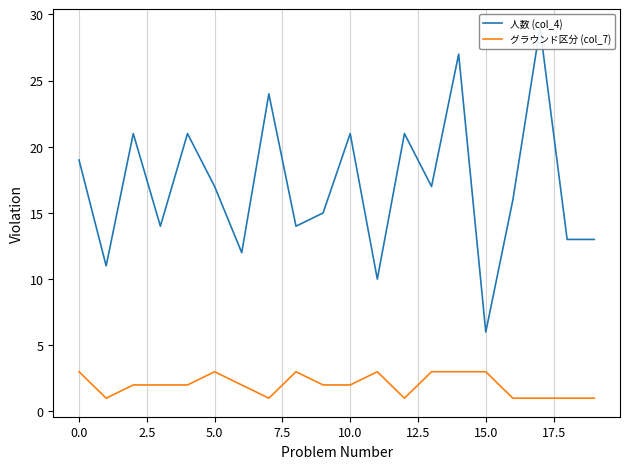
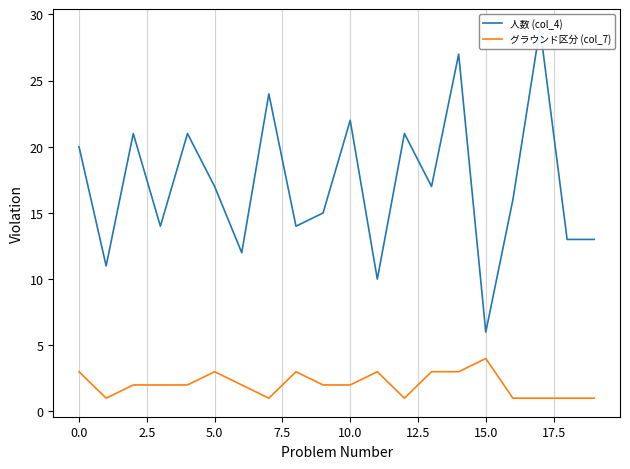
  {
    "人数 (col_4)": {
-     "0.0": 19,
+     "0.0": 20,
      "5.0": 17,
-     "10.0": 21,
+     "10.0": 22,
      "15.0": 6
    },
    "グラウンド区分 (col_7)": {
      "0.0": 3,
      "5.0": 3,
      "10.0": 2,
-     "15.0": 3
+     "15.0": 4
    }
  }
